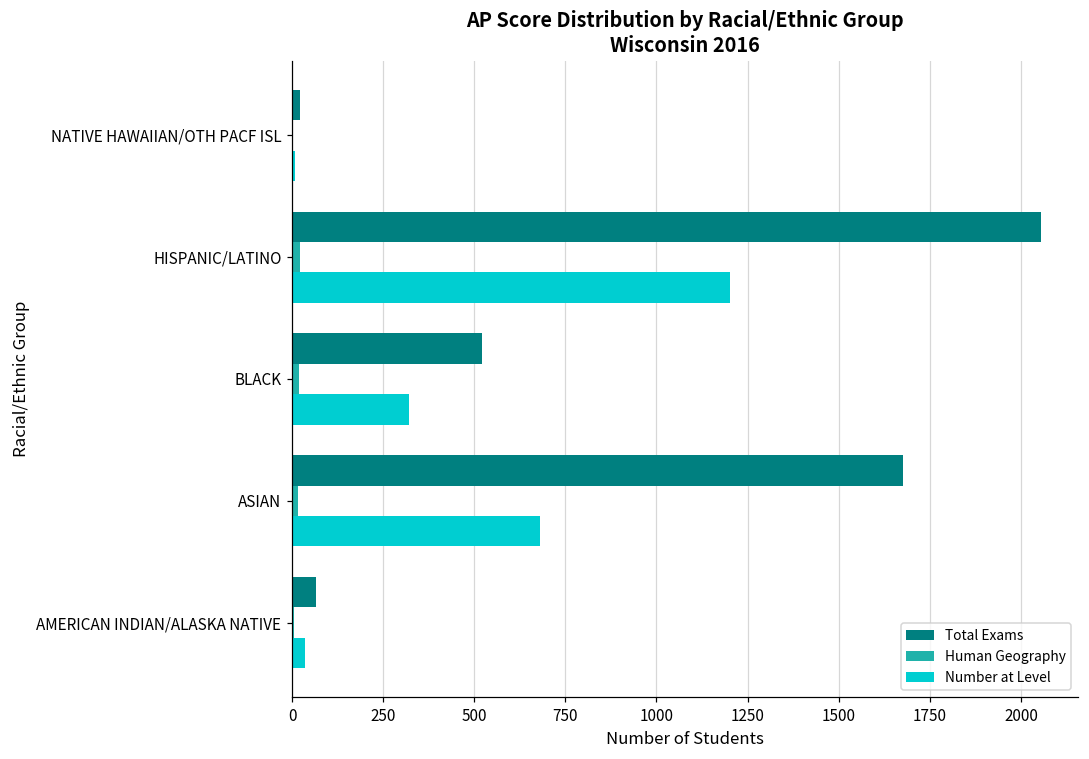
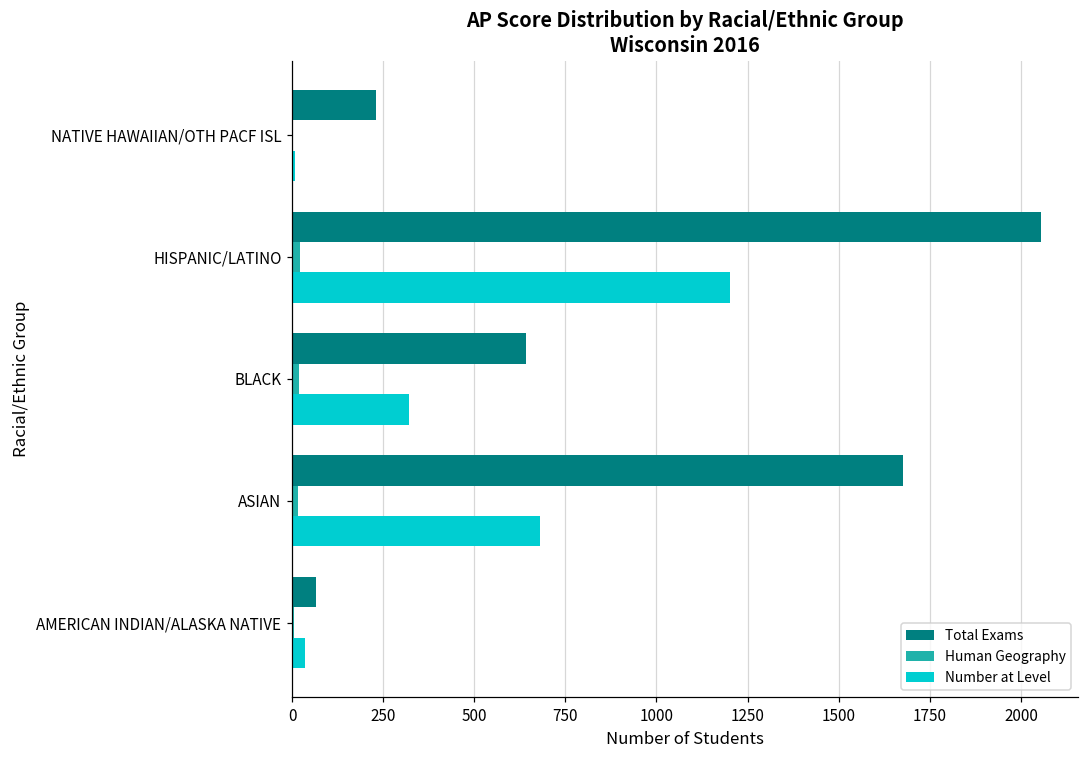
  {
    "Total Exams": {
-     "NATIVE HAWAIIAN/OTH PACF ISL": 20,
+     "NATIVE HAWAIIAN/OTH PACF ISL": 230,
      "HISPANIC/LATINO": 2050,
-     "BLACK": 520,
+     "BLACK": 640,
      "ASIAN": 1680,
      "AMERICAN INDIAN/ALASKA NATIVE": 70
    }
  }
